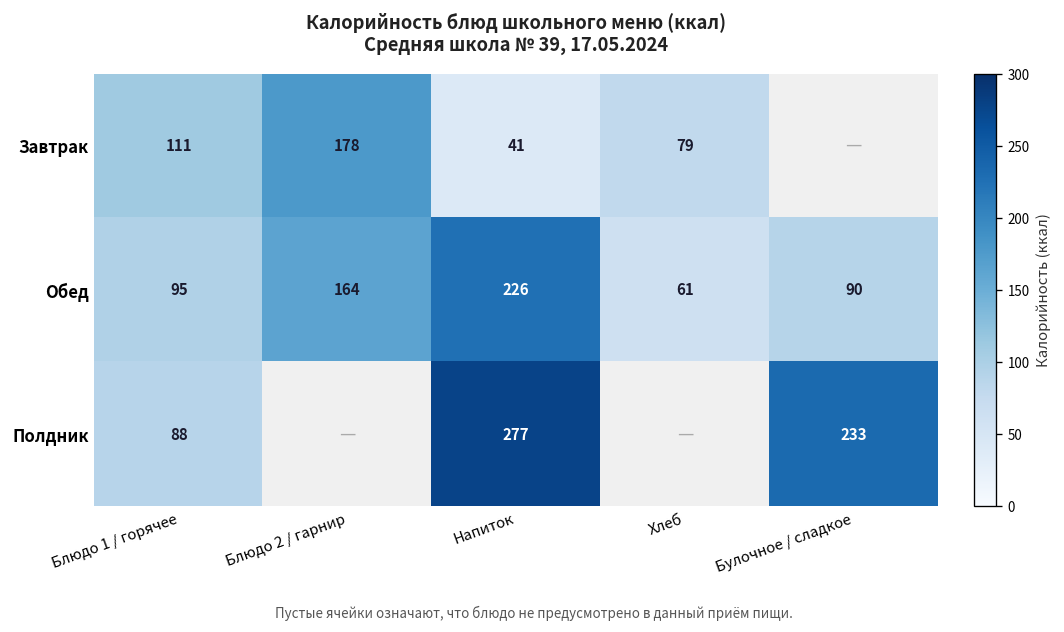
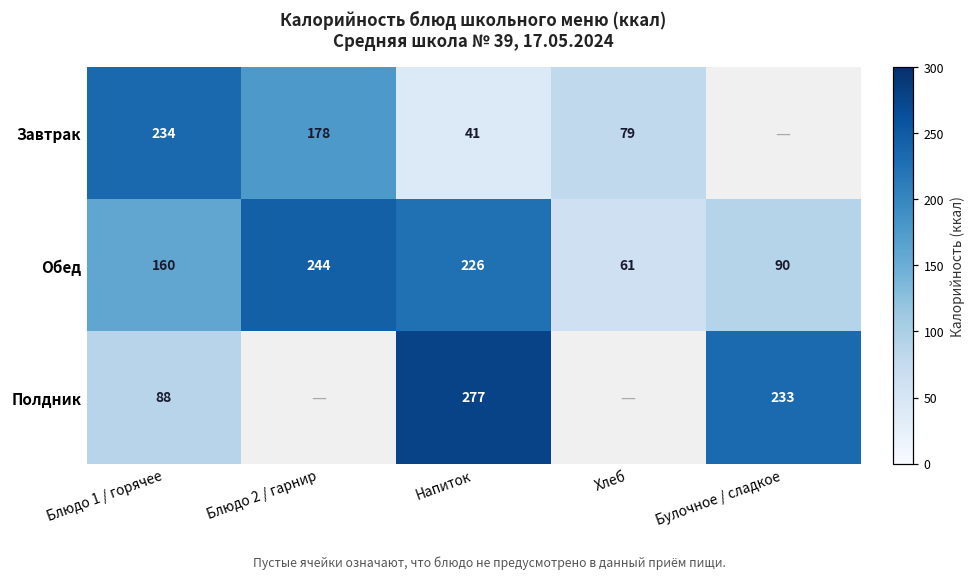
  {
    "Завтрак": {
-     "Блюдо 1 / горячее": 111,
+     "Блюдо 1 / горячее": 234,
      "Блюдо 2 / гарнир": 178,
      "Напиток": 41,
      "Хлеб": 79
    },
    "Обед": {
-     "Блюдо 1 / горячее": 95,
-     "Блюдо 2 / гарнир": 164,
+     "Блюдо 1 / горячее": 160,
+     "Блюдо 2 / гарнир": 244,
      "Напиток": 226,
      "Хлеб": 61,
      "Булочное / сладкое": 90
    },
    "Полдник": {
      "Блюдо 1 / горячее": 88,
      "Напиток": 277,
      "Булочное / сладкое": 233
    }
  }
